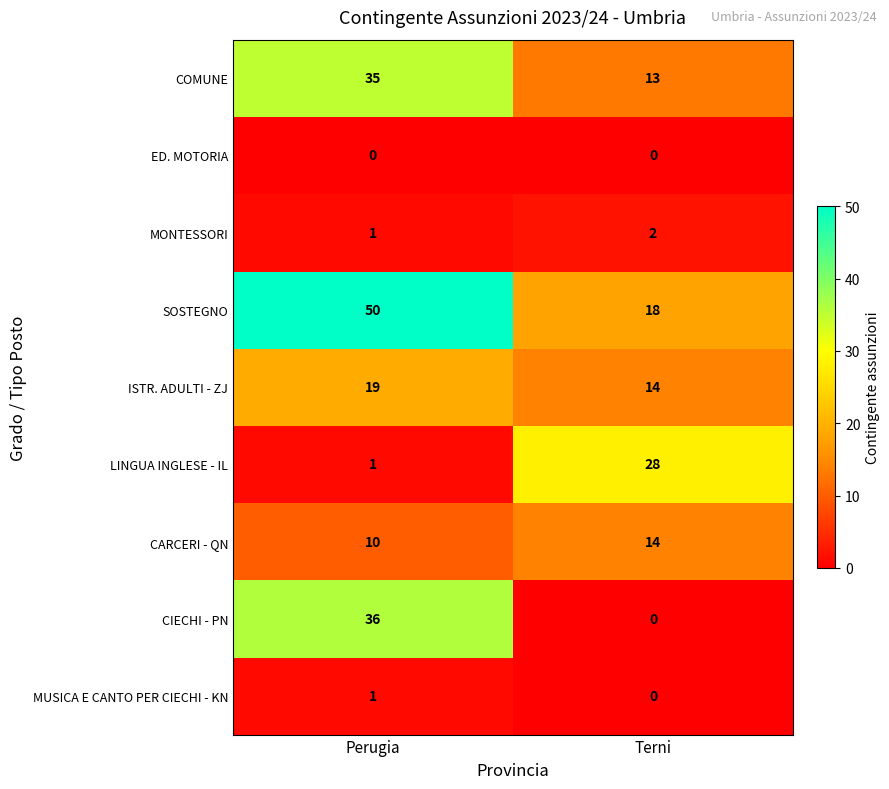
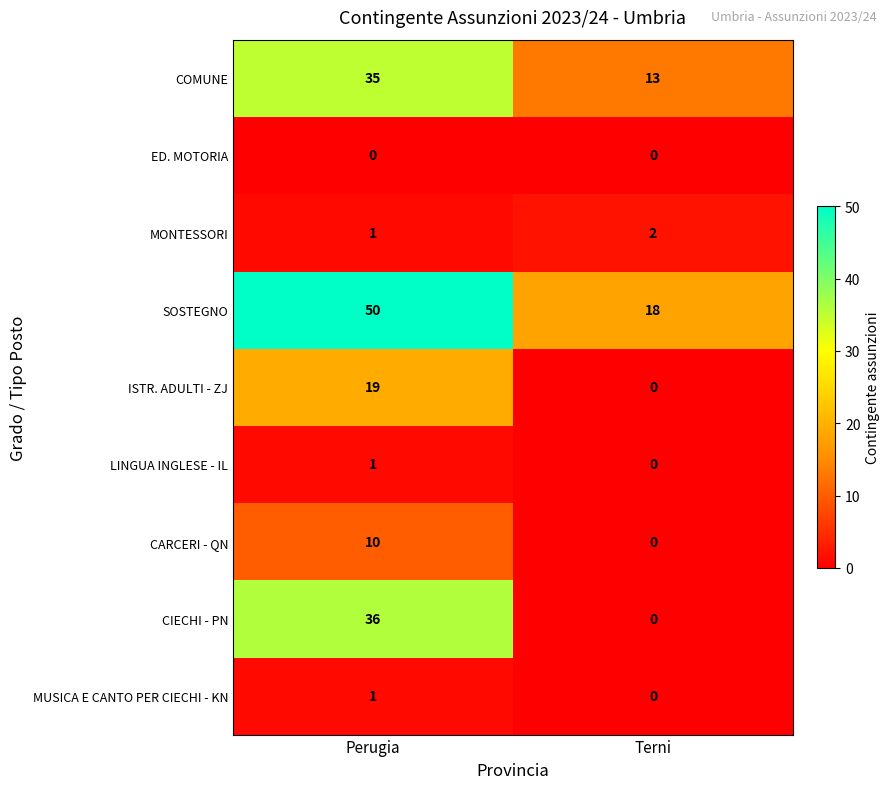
  {
    "COMUNE": {
      "Perugia": 35,
      "Terni": 13
    },
    "ED. MOTORIA": {
      "Perugia": 0,
      "Terni": 0
    },
    "MONTESSORI": {
      "Perugia": 1,
      "Terni": 2
    },
    "SOSTEGNO": {
      "Perugia": 50,
      "Terni": 18
    },
    "ISTR. ADULTI - ZJ": {
      "Perugia": 19,
-     "Terni": 14
+     "Terni": 0
    },
    "LINGUA INGLESE - IL": {
      "Perugia": 1,
-     "Terni": 28
+     "Terni": 0
    },
    "CARCERI - QN": {
      "Perugia": 10,
-     "Terni": 14
+     "Terni": 0
    },
    "CIECHI - PN": {
      "Perugia": 36,
      "Terni": 0
    },
    "MUSICA E CANTO PER CIECHI - KN": {
      "Perugia": 1,
      "Terni": 0
    }
  }
